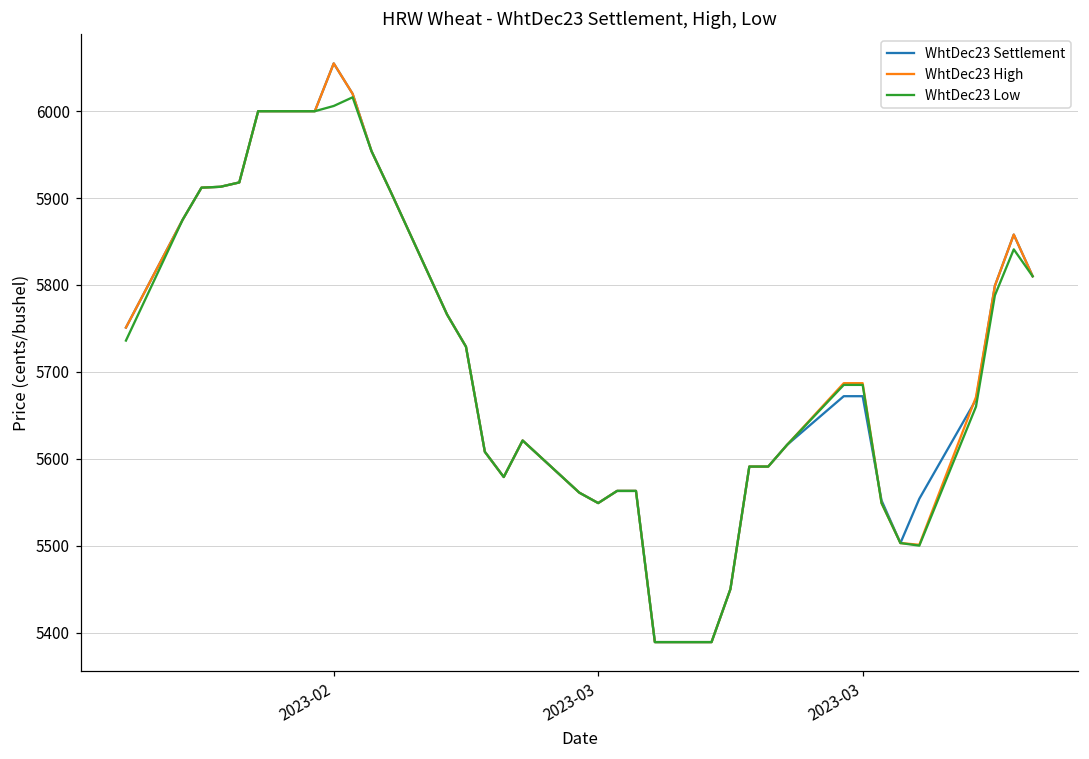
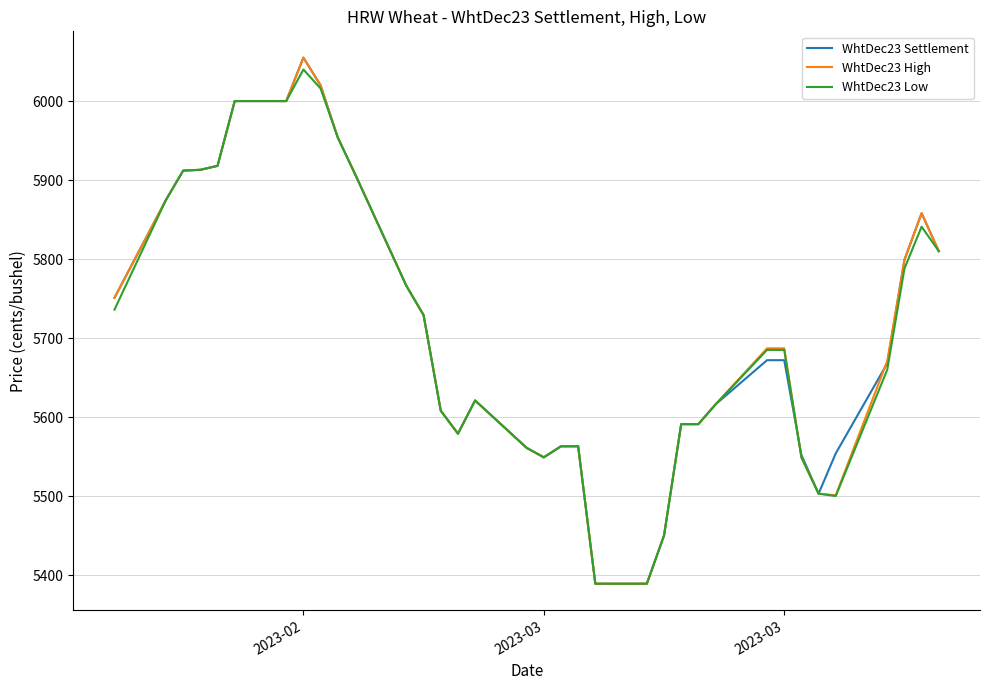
  {
    "WhtDec23 Low": {
-     "2023-02": 6010
+     "2023-02": 6040
    }
  }
